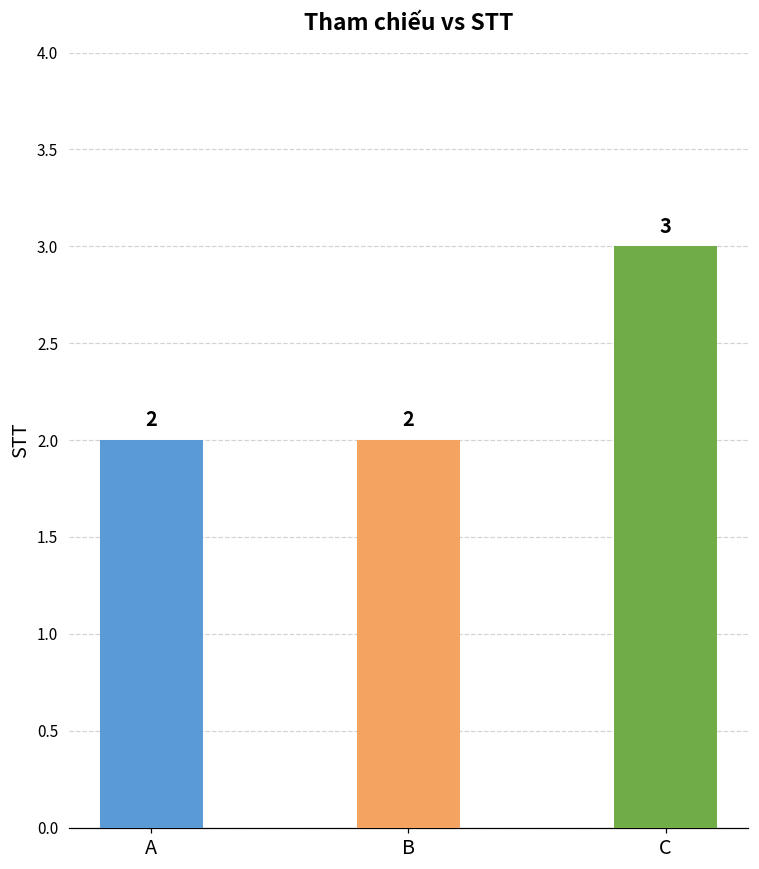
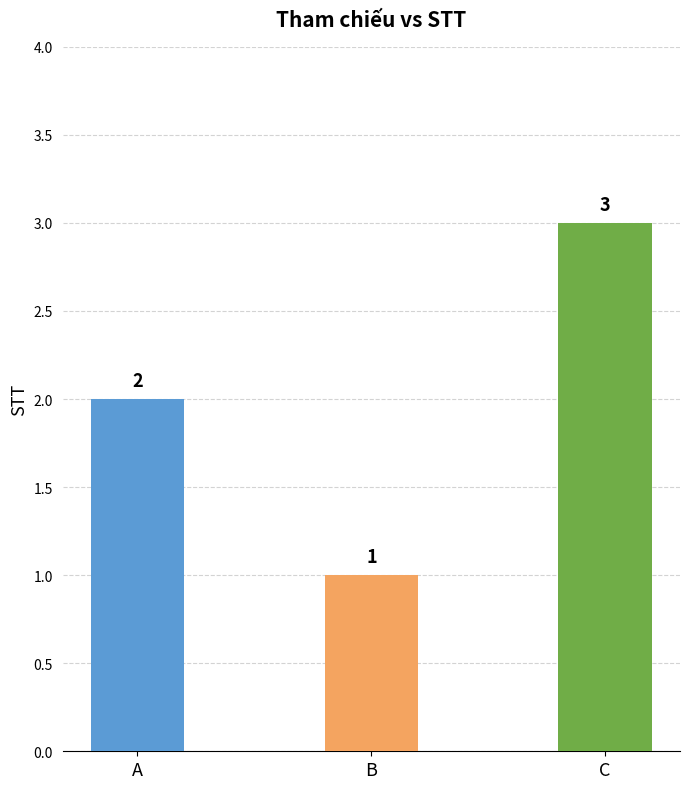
  {
    "A": 2,
-   "B": 2,
+   "B": 1,
    "C": 3
  }
